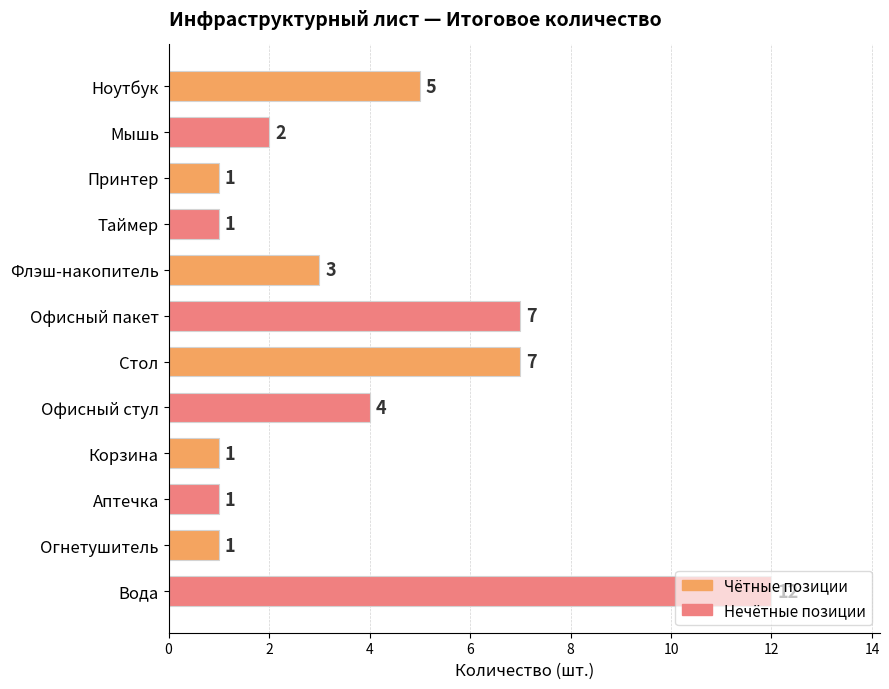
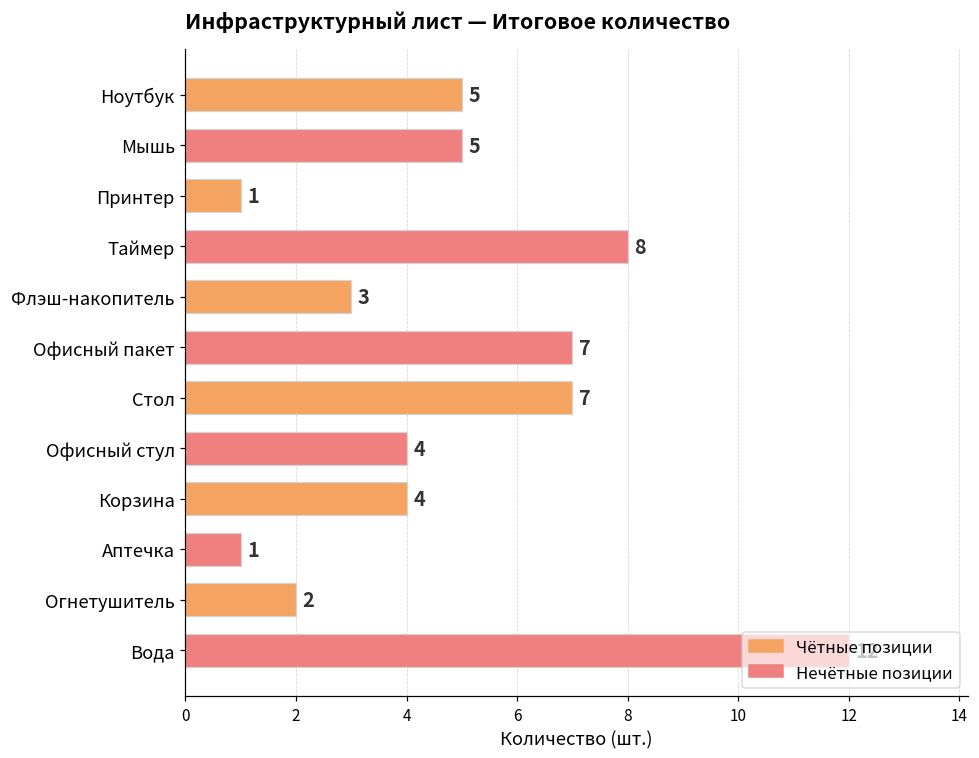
  {
    "Ноутбук": 5,
-   "Мышь": 2,
+   "Мышь": 5,
    "Принтер": 1,
-   "Таймер": 1,
+   "Таймер": 8,
    "Флэш-накопитель": 3,
    "Офисный пакет": 7,
    "Стол": 7,
    "Офисный стул": 4,
-   "Корзина": 1,
+   "Корзина": 4,
    "Аптечка": 1,
-   "Огнетушитель": 1
+   "Огнетушитель": 2
  }
